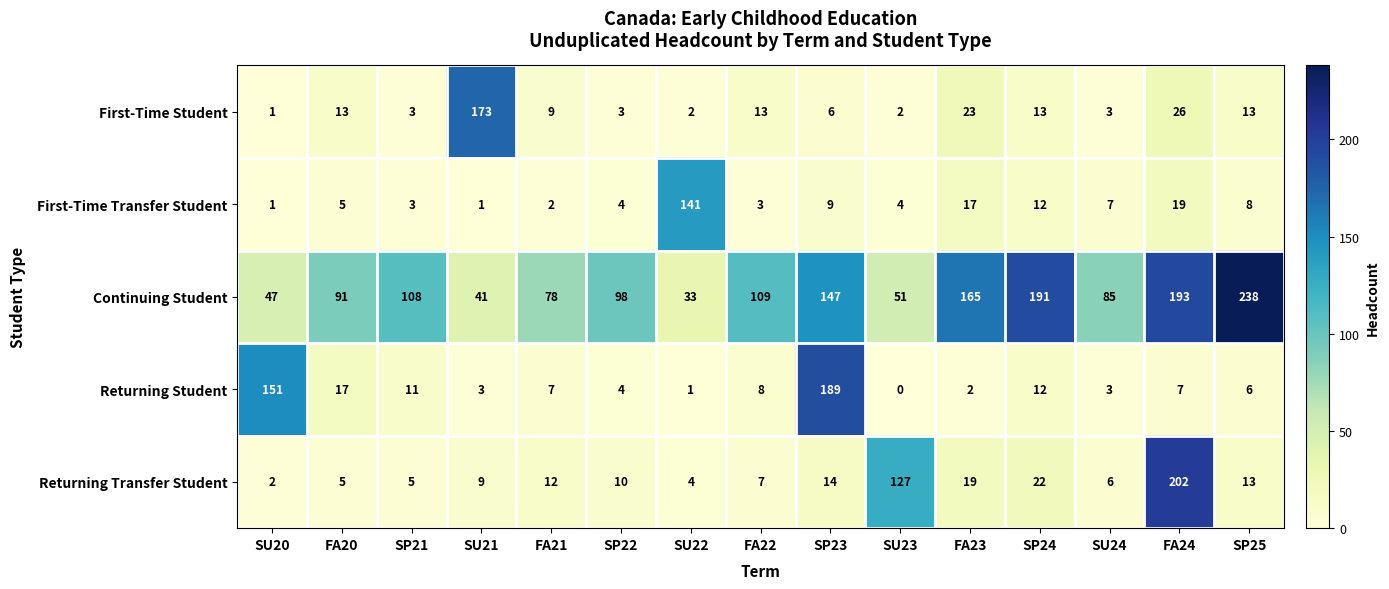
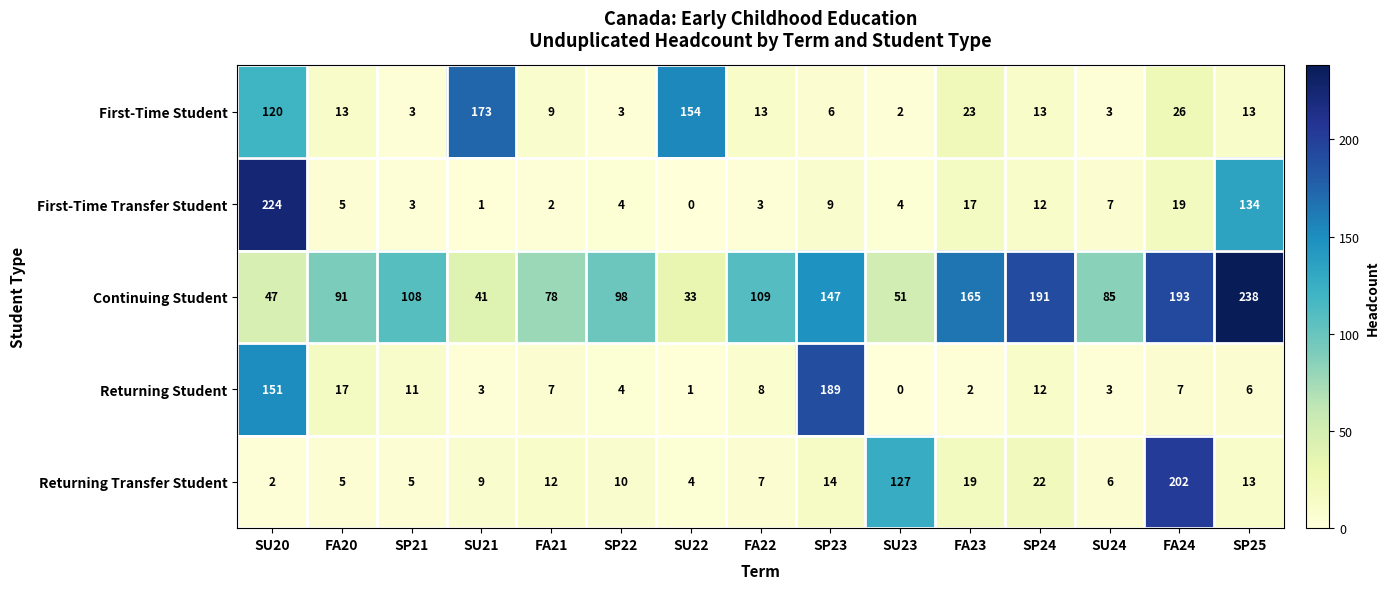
  {
    "First-Time Student": {
-     "SU20": 1,
+     "SU20": 120,
      "FA20": 13,
      "SP21": 3,
      "SU21": 173,
      "FA21": 9,
      "SP22": 3,
-     "SU22": 2,
+     "SU22": 154,
      "FA22": 13,
      "SP23": 6,
      "SU23": 2,
      "FA23": 23,
      "SP24": 13,
      "SU24": 3,
      "FA24": 26,
      "SP25": 13
    },
    "First-Time Transfer Student": {
-     "SU20": 1,
+     "SU20": 224,
      "FA20": 5,
      "SP21": 3,
      "SU21": 1,
      "FA21": 2,
      "SP22": 4,
-     "SU22": 141,
+     "SU22": 0,
      "FA22": 3,
      "SP23": 9,
      "SU23": 4,
      "FA23": 17,
      "SP24": 12,
      "SU24": 7,
      "FA24": 19,
-     "SP25": 8
+     "SP25": 134
    },
    "Continuing Student": {
      "SU20": 47,
      "FA20": 91,
      "SP21": 108,
      "SU21": 41,
      "FA21": 78,
      "SP22": 98,
      "SU22": 33,
      "FA22": 109,
      "SP23": 147,
      "SU23": 51,
      "FA23": 165,
      "SP24": 191,
      "SU24": 85,
      "FA24": 193,
      "SP25": 238
    },
    "Returning Student": {
      "SU20": 151,
      "FA20": 17,
      "SP21": 11,
      "SU21": 3,
      "FA21": 7,
      "SP22": 4,
      "SU22": 1,
      "FA22": 8,
      "SP23": 189,
      "SU23": 0,
      "FA23": 2,
      "SP24": 12,
      "SU24": 3,
      "FA24": 7,
      "SP25": 6
    },
    "Returning Transfer Student": {
      "SU20": 2,
      "FA20": 5,
      "SP21": 5,
      "SU21": 9,
      "FA21": 12,
      "SP22": 10,
      "SU22": 4,
      "FA22": 7,
      "SP23": 14,
      "SU23": 127,
      "FA23": 19,
      "SP24": 22,
      "SU24": 6,
      "FA24": 202,
      "SP25": 13
    }
  }
